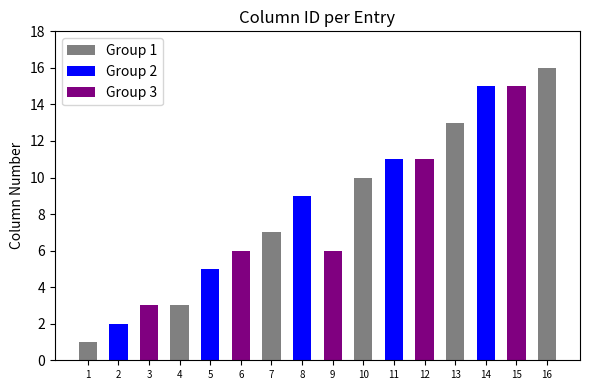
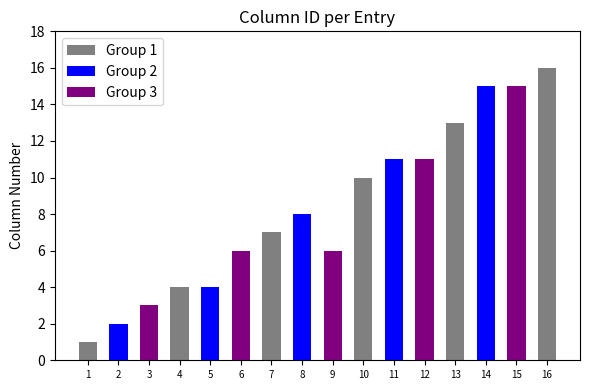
  {
    "1": 1,
    "2": 2,
    "3": 3,
-   "4": 3,
-   "5": 5,
+   "4": 4,
+   "5": 4,
    "6": 6,
    "7": 7,
-   "8": 9,
+   "8": 8,
    "9": 6,
    "10": 10,
    "11": 11,
    "12": 11,
    "13": 13,
    "14": 15,
    "15": 15,
    "16": 16
  }
